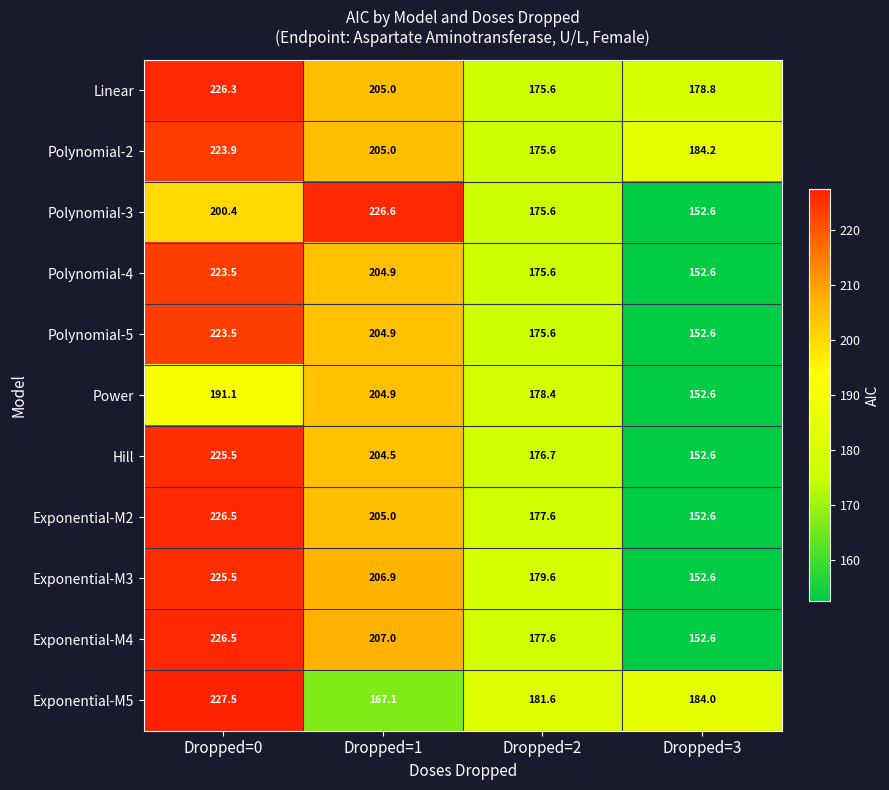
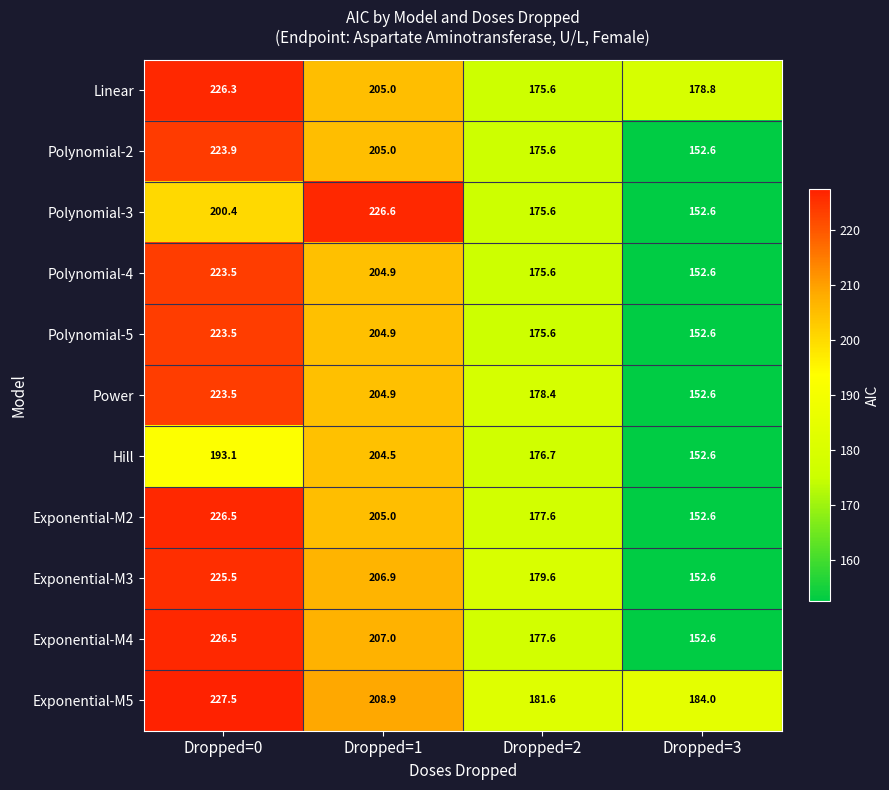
  {
    "Linear": {
      "Dropped=0": 226.3,
      "Dropped=1": 205.0,
      "Dropped=2": 175.6,
      "Dropped=3": 178.8
    },
    "Polynomial-2": {
      "Dropped=0": 223.9,
      "Dropped=1": 205.0,
      "Dropped=2": 175.6,
-     "Dropped=3": 184.2
+     "Dropped=3": 152.6
    },
    "Polynomial-3": {
      "Dropped=0": 200.4,
      "Dropped=1": 226.6,
      "Dropped=2": 175.6,
      "Dropped=3": 152.6
    },
    "Polynomial-4": {
      "Dropped=0": 223.5,
      "Dropped=1": 204.9,
      "Dropped=2": 175.6,
      "Dropped=3": 152.6
    },
    "Polynomial-5": {
      "Dropped=0": 223.5,
      "Dropped=1": 204.9,
      "Dropped=2": 175.6,
      "Dropped=3": 152.6
    },
    "Power": {
-     "Dropped=0": 191.1,
+     "Dropped=0": 223.5,
      "Dropped=1": 204.9,
      "Dropped=2": 178.4,
      "Dropped=3": 152.6
    },
    "Hill": {
-     "Dropped=0": 225.5,
+     "Dropped=0": 193.1,
      "Dropped=1": 204.5,
      "Dropped=2": 176.7,
      "Dropped=3": 152.6
    },
    "Exponential-M2": {
      "Dropped=0": 226.5,
      "Dropped=1": 205.0,
      "Dropped=2": 177.6,
      "Dropped=3": 152.6
    },
    "Exponential-M3": {
      "Dropped=0": 225.5,
      "Dropped=1": 206.9,
      "Dropped=2": 179.6,
      "Dropped=3": 152.6
    },
    "Exponential-M4": {
      "Dropped=0": 226.5,
      "Dropped=1": 207.0,
      "Dropped=2": 177.6,
      "Dropped=3": 152.6
    },
    "Exponential-M5": {
      "Dropped=0": 227.5,
-     "Dropped=1": 167.1,
+     "Dropped=1": 208.9,
      "Dropped=2": 181.6,
      "Dropped=3": 184.0
    }
  }
